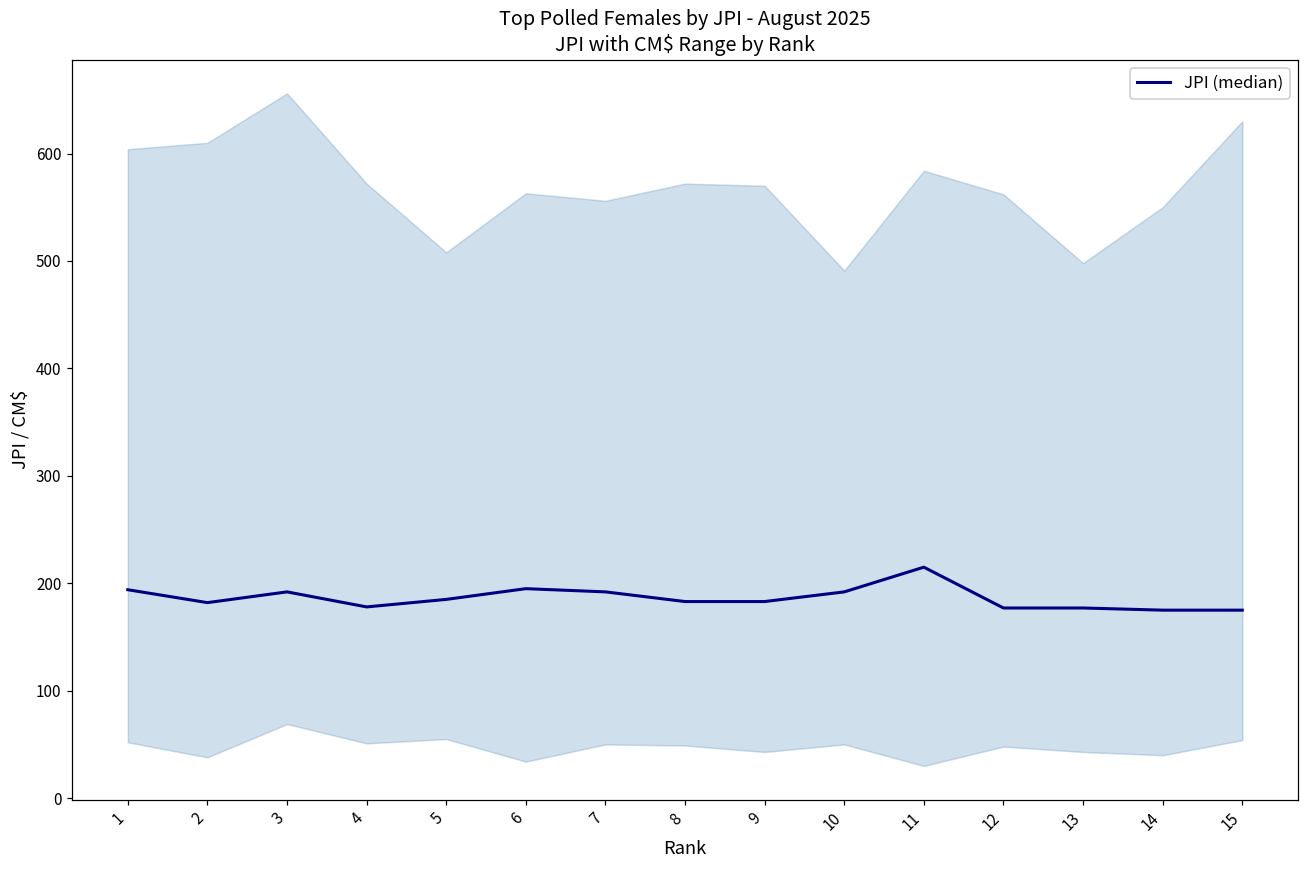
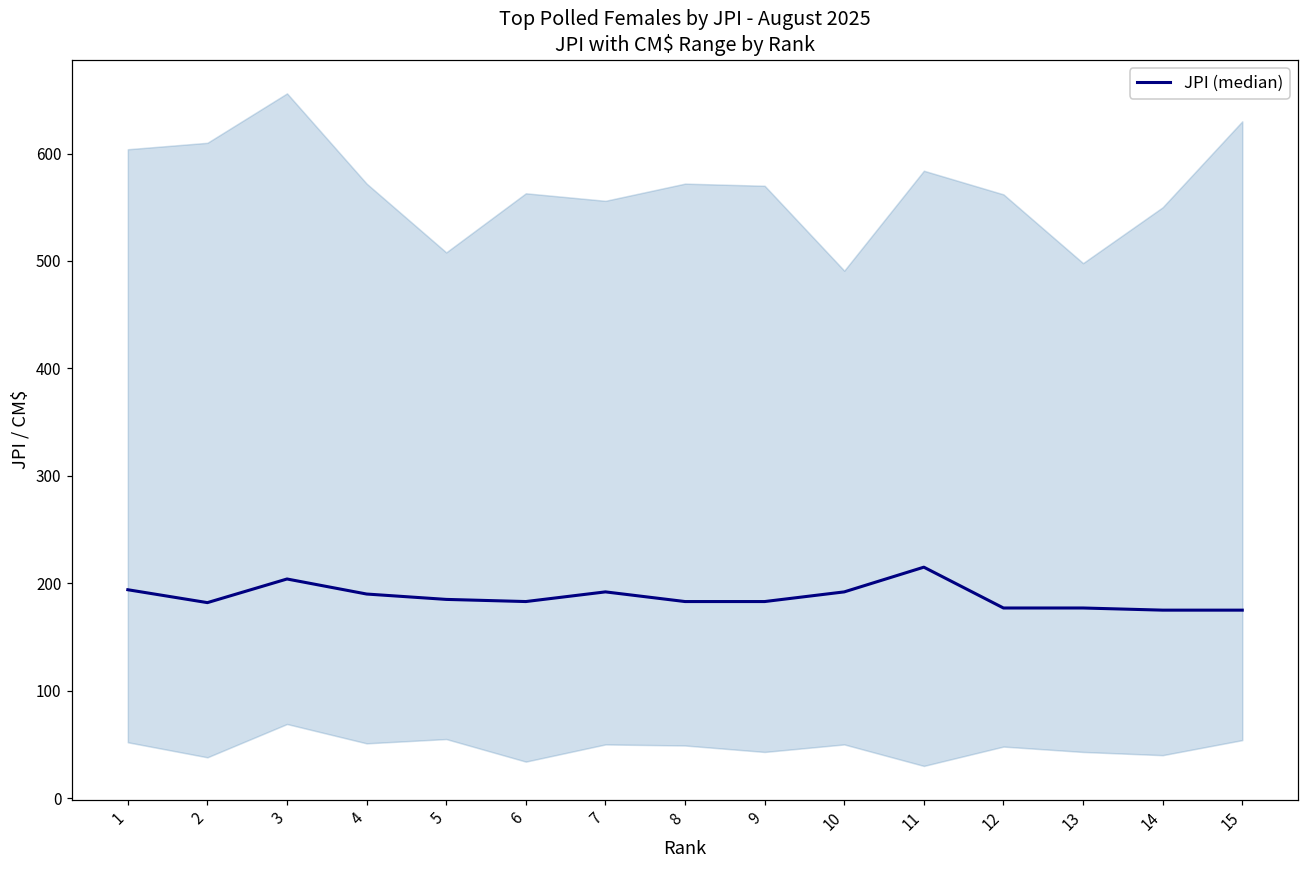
  {
    "JPI (median)": {
      "1": 190,
      "2": 180,
-     "3": 190,
-     "4": 180,
+     "3": 200,
+     "4": 190,
      "5": 190,
-     "6": 200,
+     "6": 180,
      "7": 190,
      "8": 180,
      "9": 180,
      "10": 190,
      "11": 220,
      "12": 180,
      "13": 180,
      "14": 180,
      "15": 180
    }
  }
